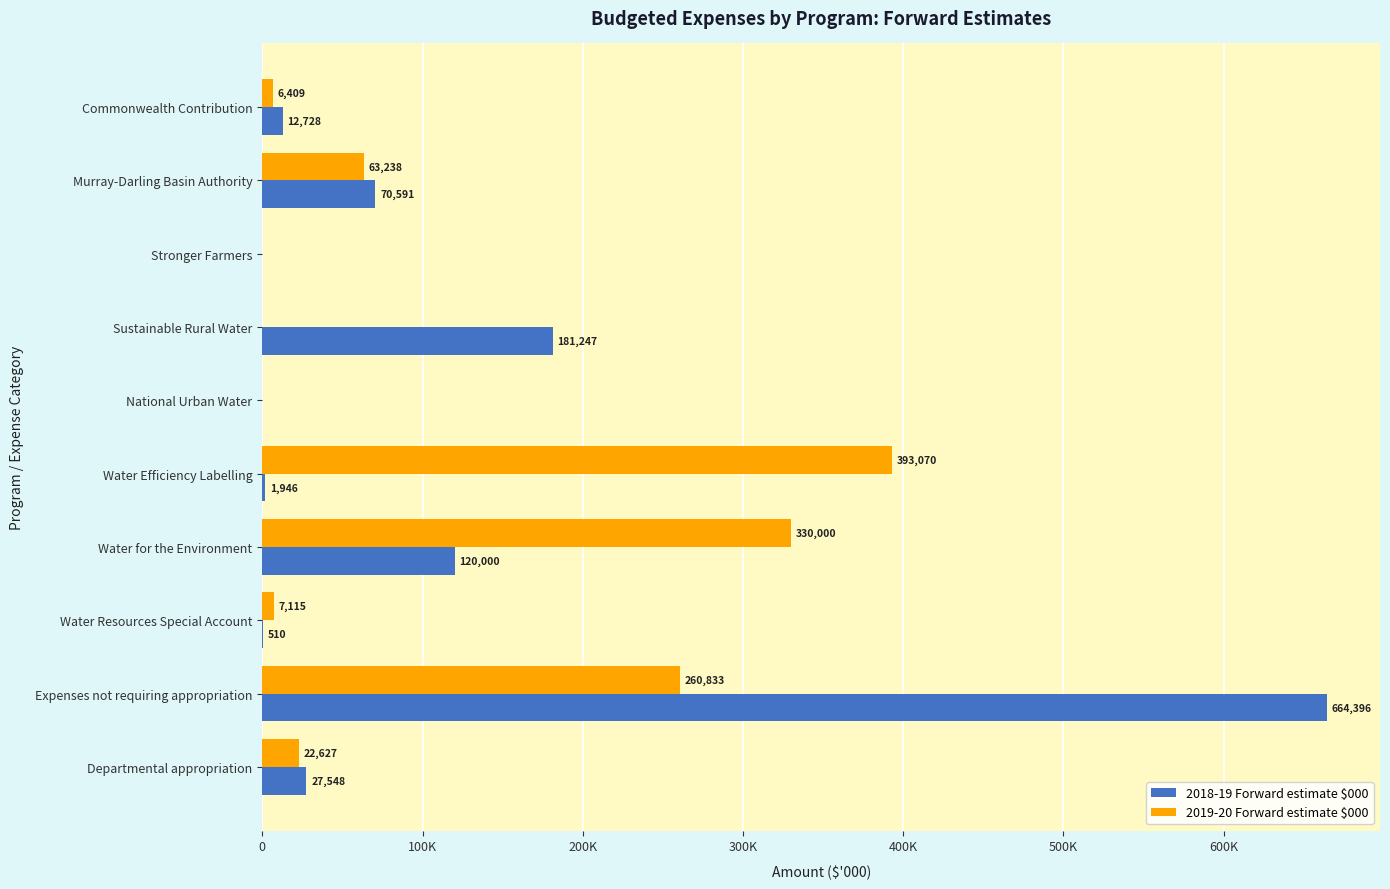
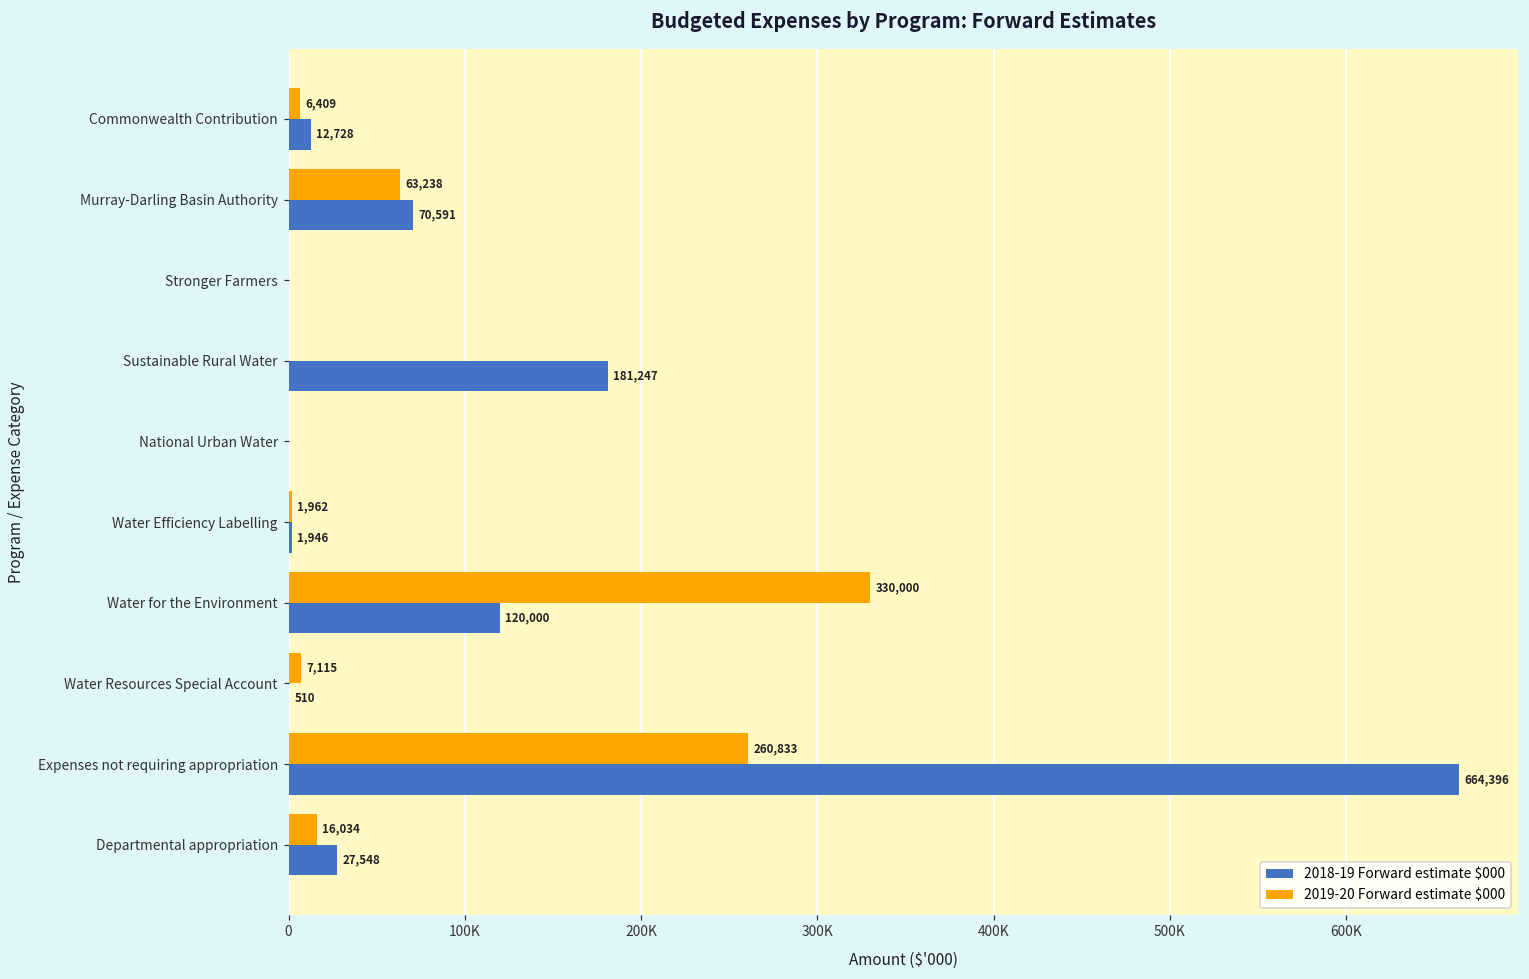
  {
    "2018-19 Forward estimate $000": {
      "Commonwealth Contribution": "12,728",
      "Murray-Darling Basin Authority": "70,591",
      "Sustainable Rural Water": "181,247",
      "Water Efficiency Labelling": "1,946",
      "Water for the Environment": "120,000",
      "Water Resources Special Account": "510",
      "Expenses not requiring appropriation": "664,396",
      "Departmental appropriation": "27,548"
    },
    "2019-20 Forward estimate $000": {
      "Commonwealth Contribution": "6,409",
      "Murray-Darling Basin Authority": "63,238",
-     "Water Efficiency Labelling": "393,070",
+     "Water Efficiency Labelling": "1,962",
      "Water for the Environment": "330,000",
      "Water Resources Special Account": "7,115",
      "Expenses not requiring appropriation": "260,833",
-     "Departmental appropriation": "22,627"
+     "Departmental appropriation": "16,034"
    }
  }
